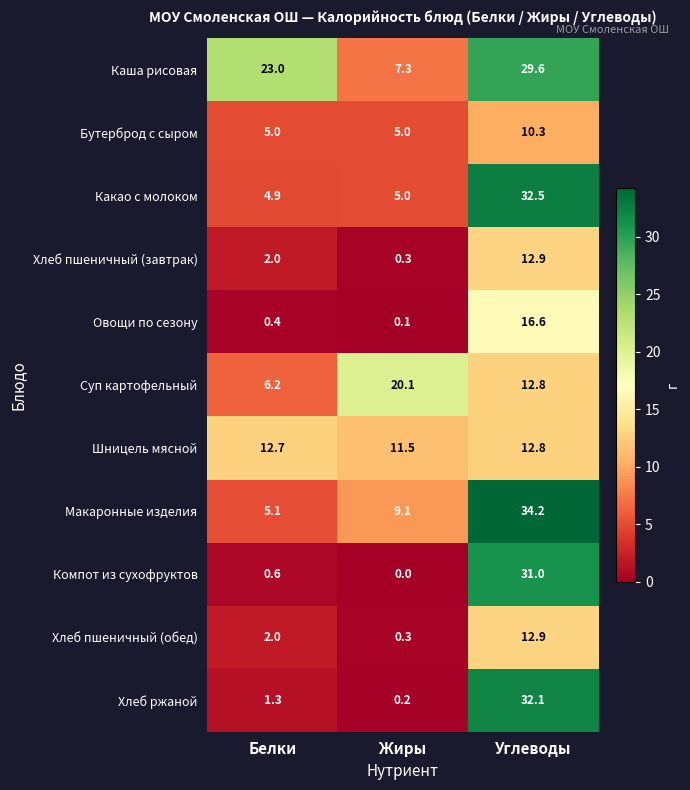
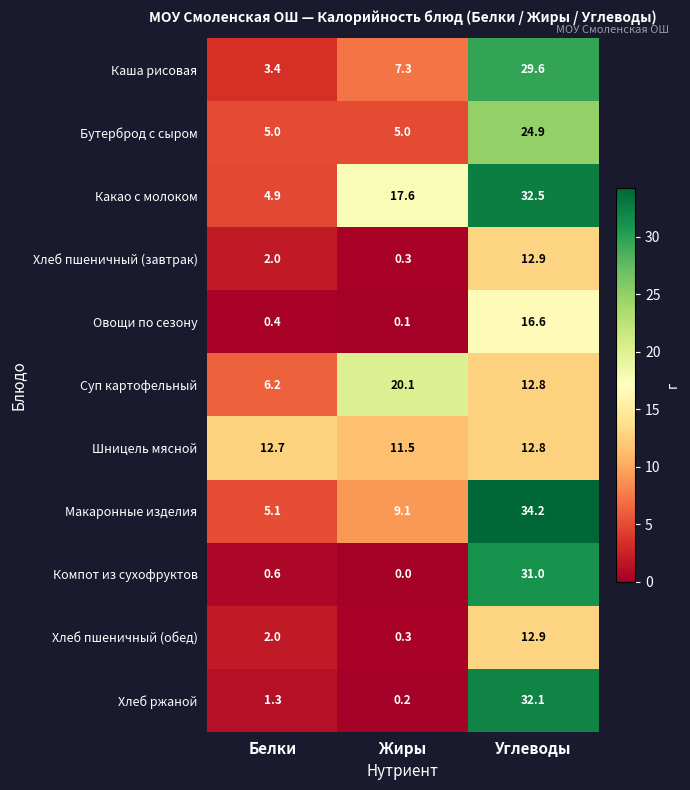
  {
    "Каша рисовая": {
-     "Белки": 23.0,
+     "Белки": 3.4,
      "Жиры": 7.3,
      "Углеводы": 29.6
    },
    "Бутерброд с сыром": {
      "Белки": 5.0,
      "Жиры": 5.0,
-     "Углеводы": 10.3
+     "Углеводы": 24.9
    },
    "Какао с молоком": {
      "Белки": 4.9,
-     "Жиры": 5.0,
+     "Жиры": 17.6,
      "Углеводы": 32.5
    },
    "Хлеб пшеничный (завтрак)": {
      "Белки": 2.0,
      "Жиры": 0.3,
      "Углеводы": 12.9
    },
    "Овощи по сезону": {
      "Белки": 0.4,
      "Жиры": 0.1,
      "Углеводы": 16.6
    },
    "Суп картофельный": {
      "Белки": 6.2,
      "Жиры": 20.1,
      "Углеводы": 12.8
    },
    "Шницель мясной": {
      "Белки": 12.7,
      "Жиры": 11.5,
      "Углеводы": 12.8
    },
    "Макаронные изделия": {
      "Белки": 5.1,
      "Жиры": 9.1,
      "Углеводы": 34.2
    },
    "Компот из сухофруктов": {
      "Белки": 0.6,
      "Жиры": 0.0,
      "Углеводы": 31.0
    },
    "Хлеб пшеничный (обед)": {
      "Белки": 2.0,
      "Жиры": 0.3,
      "Углеводы": 12.9
    },
    "Хлеб ржаной": {
      "Белки": 1.3,
      "Жиры": 0.2,
      "Углеводы": 32.1
    }
  }
